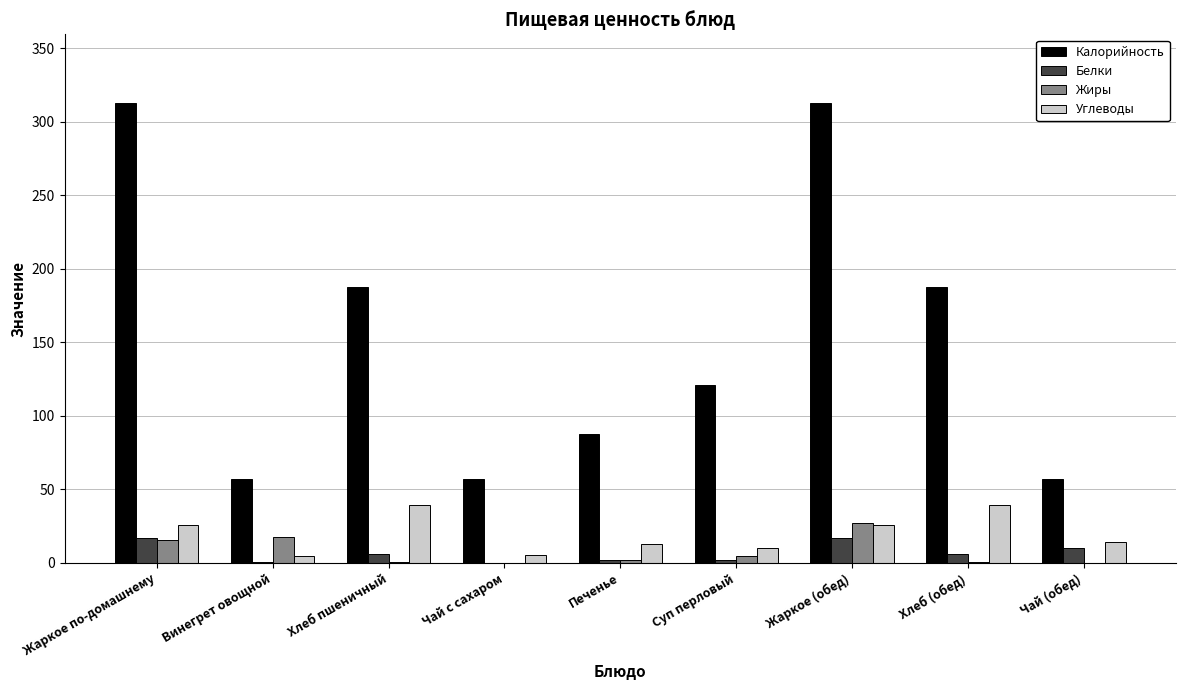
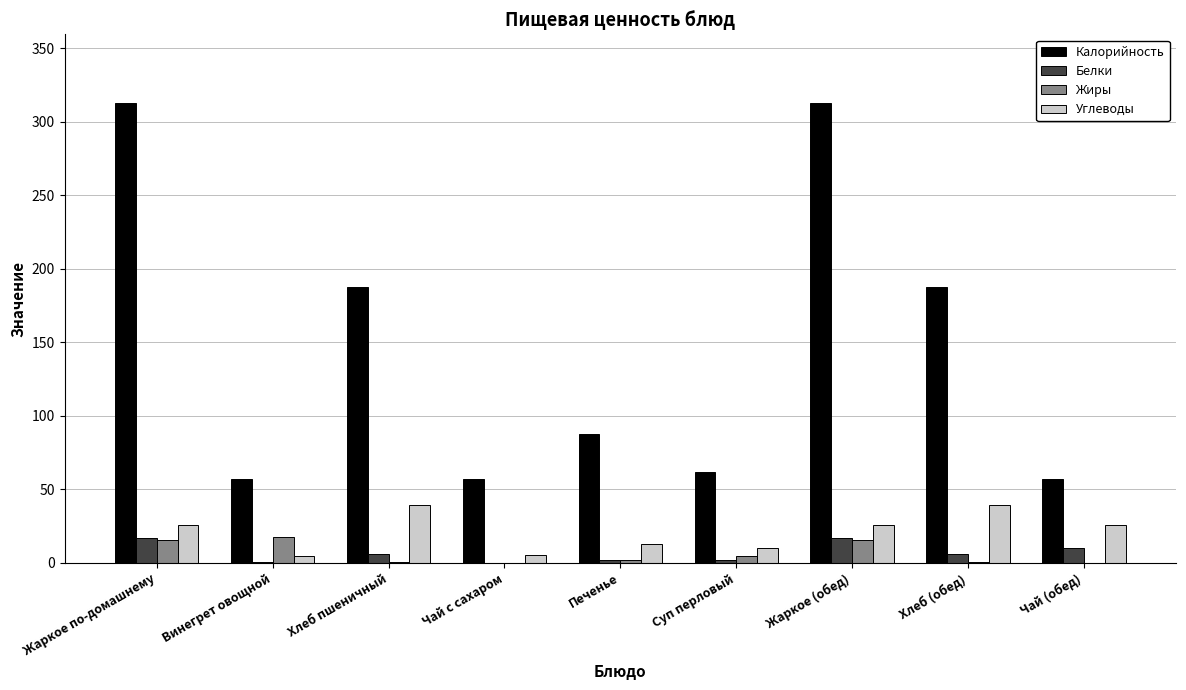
  {
    "Калорийность": {
      "Жаркое по-домашнему": 313,
      "Винегрет овощной": 57,
      "Хлеб пшеничный": 188,
      "Чай с сахаром": 57,
      "Печенье": 88,
-     "Суп перловый": 121,
+     "Суп перловый": 62,
      "Жаркое (обед)": 313,
      "Хлеб (обед)": 188,
      "Чай (обед)": 57
    },
    "Белки": {
      "Жаркое по-домашнему": 17,
      "Хлеб пшеничный": 6,
      "Печенье": 2,
      "Суп перловый": 2,
      "Жаркое (обед)": 17,
      "Хлеб (обед)": 6,
      "Чай (обед)": 10
    },
    "Жиры": {
      "Жаркое по-домашнему": 16,
      "Винегрет овощной": 18,
      "Чай с сахаром": 0,
      "Печенье": 2,
      "Суп перловый": 5,
-     "Жаркое (обед)": 27,
+     "Жаркое (обед)": 16,
      "Чай (обед)": 0
    },
    "Углеводы": {
      "Жаркое по-домашнему": 26,
      "Винегрет овощной": 5,
      "Хлеб пшеничный": 39,
      "Чай с сахаром": 6,
      "Печенье": 13,
      "Суп перловый": 10,
      "Жаркое (обед)": 26,
      "Хлеб (обед)": 39,
-     "Чай (обед)": 14
+     "Чай (обед)": 26
    }
  }
